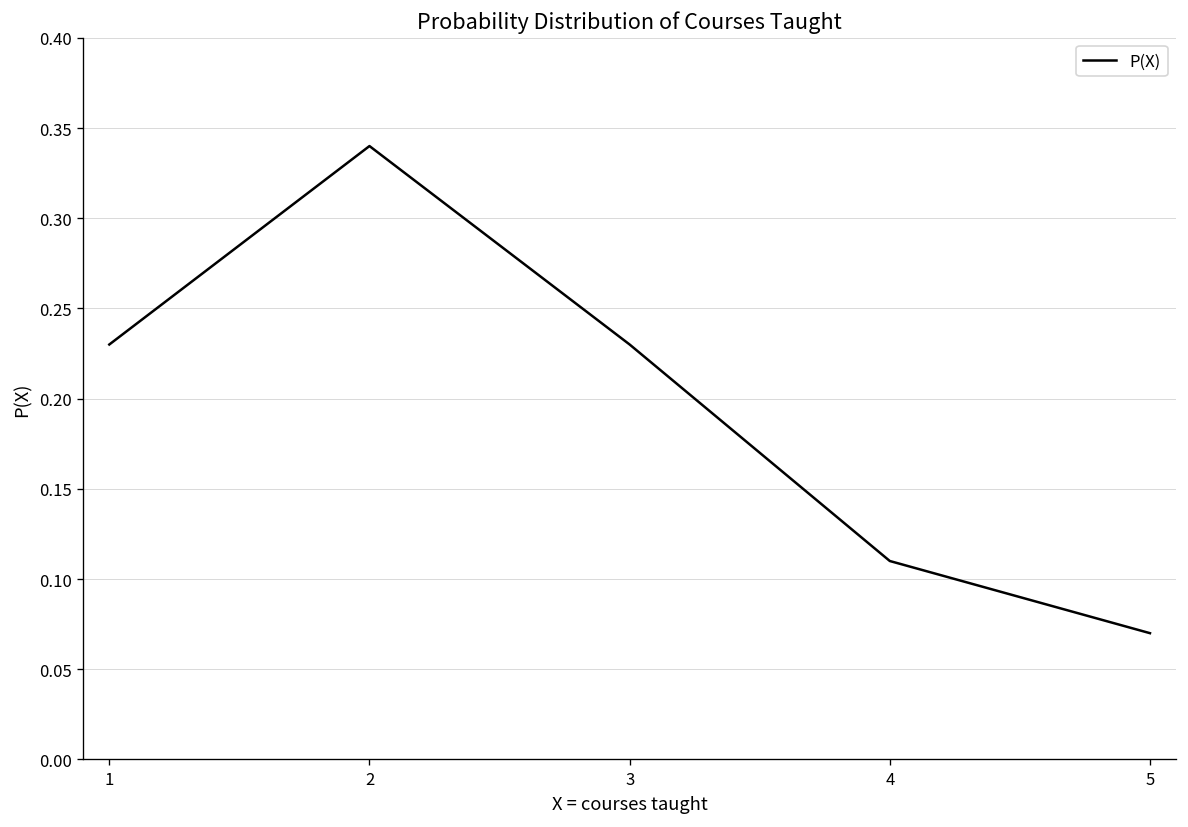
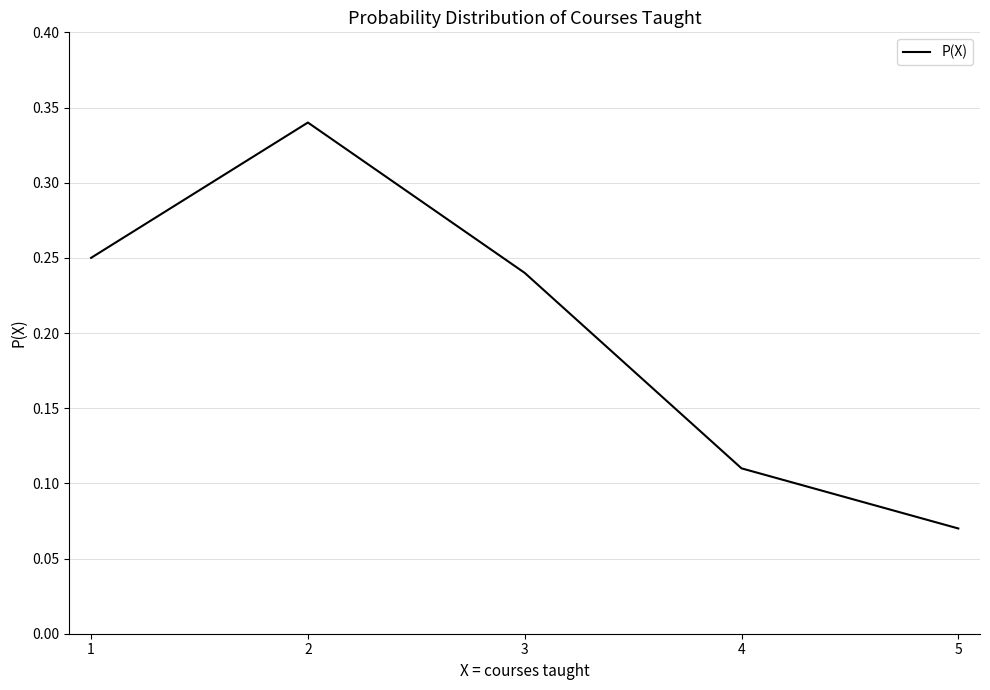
  {
-   "1": 0.23,
+   "1": 0.25,
    "2": 0.34,
-   "3": 0.23,
+   "3": 0.24,
    "4": 0.11,
    "5": 0.07
  }
